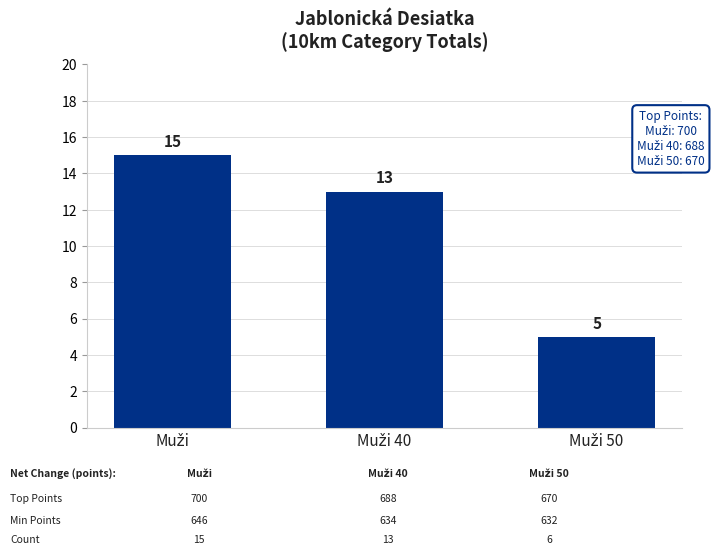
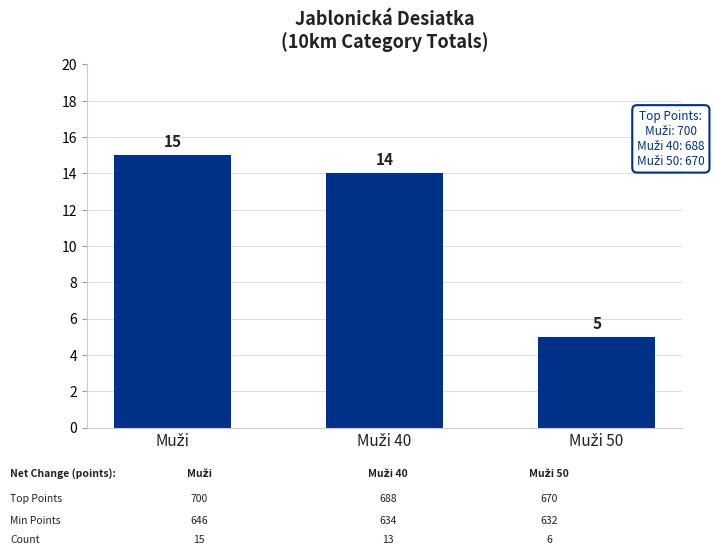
  {
    "Muži": 15,
-   "Muži 40": 13,
+   "Muži 40": 14,
    "Muži 50": 5
  }
